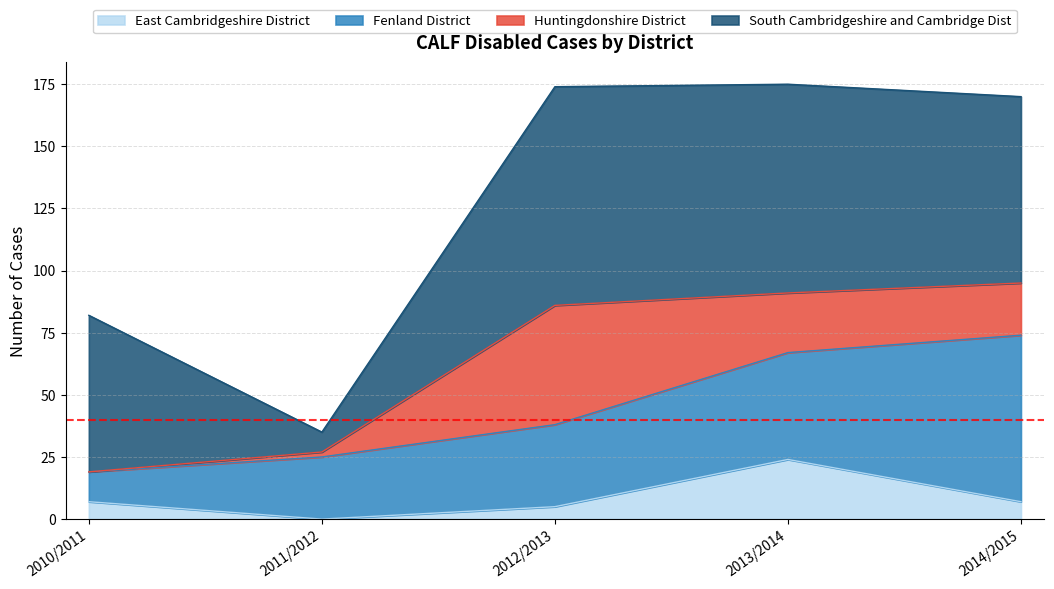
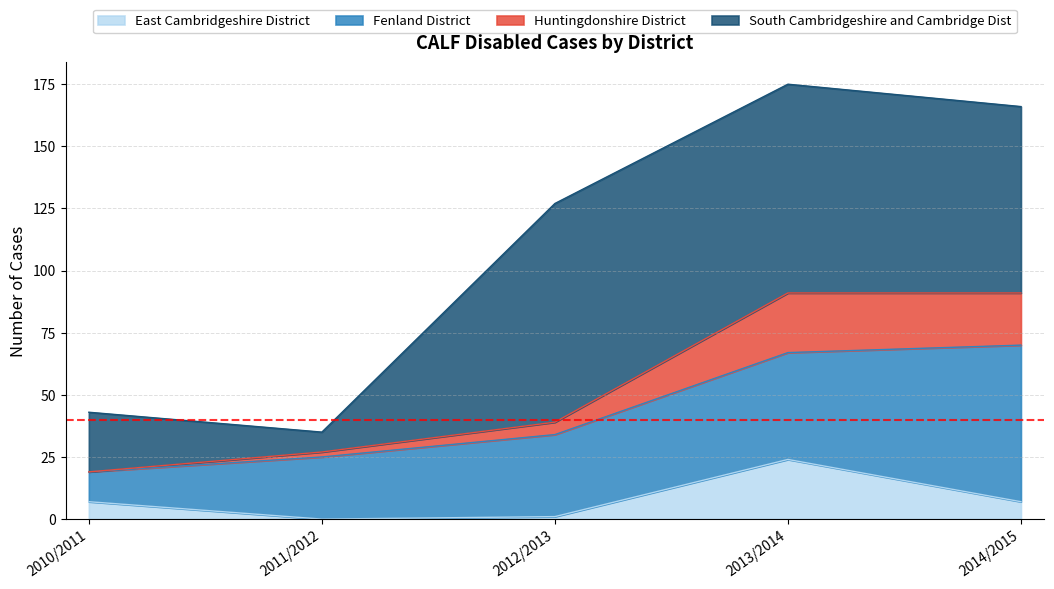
  {
    "East Cambridgeshire District": {
      "2010/2011": 7,
      "2011/2012": 0,
-     "2012/2013": 5,
+     "2012/2013": 1,
      "2013/2014": 24,
      "2014/2015": 7
    },
    "Fenland District": {
      "2011/2012": 25,
      "2012/2013": 33,
      "2013/2014": 43,
-     "2014/2015": 67
+     "2014/2015": 63
    },
    "Huntingdonshire District": {
      "2011/2012": 2,
-     "2012/2013": 48,
+     "2012/2013": 5,
      "2013/2014": 24,
      "2014/2015": 21
    },
    "South Cambridgeshire and Cambridge Dist": {
-     "2010/2011": 63,
+     "2010/2011": 24,
      "2011/2012": 8,
      "2012/2013": 88,
      "2013/2014": 84,
      "2014/2015": 75
    }
  }
